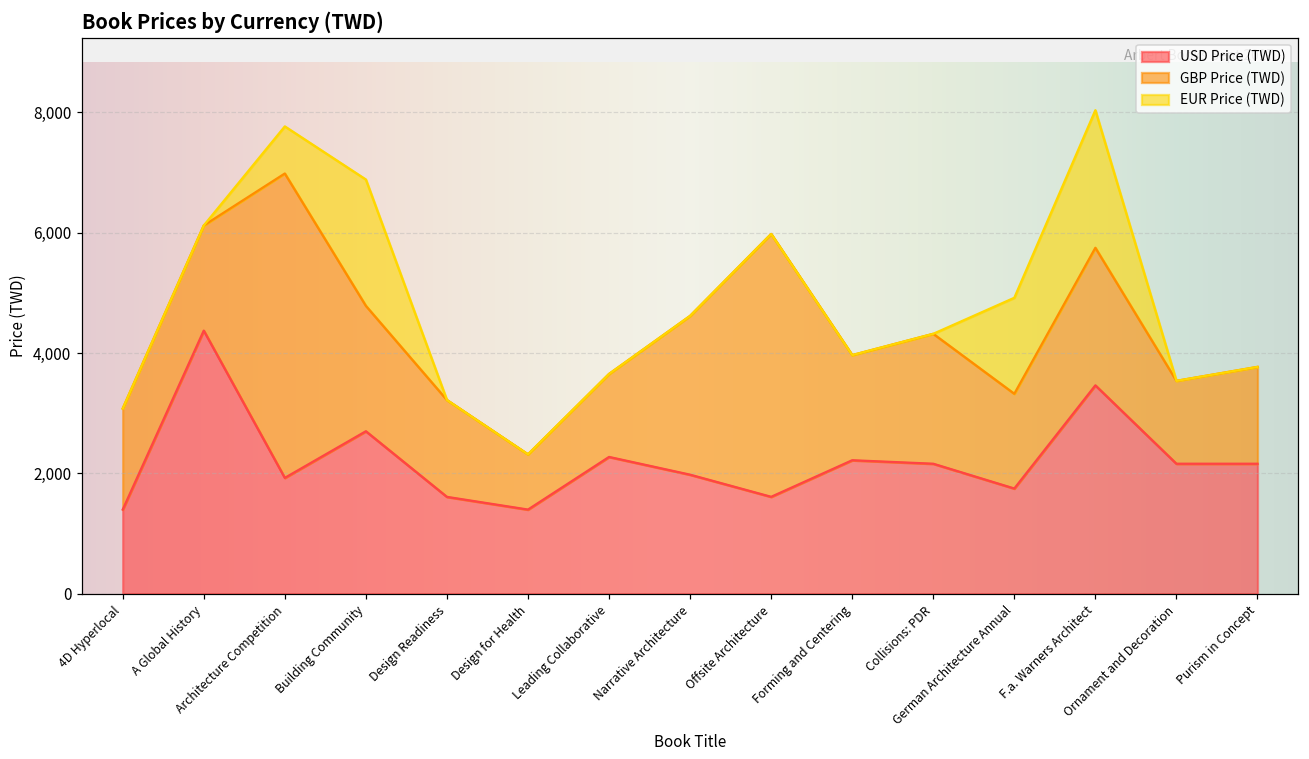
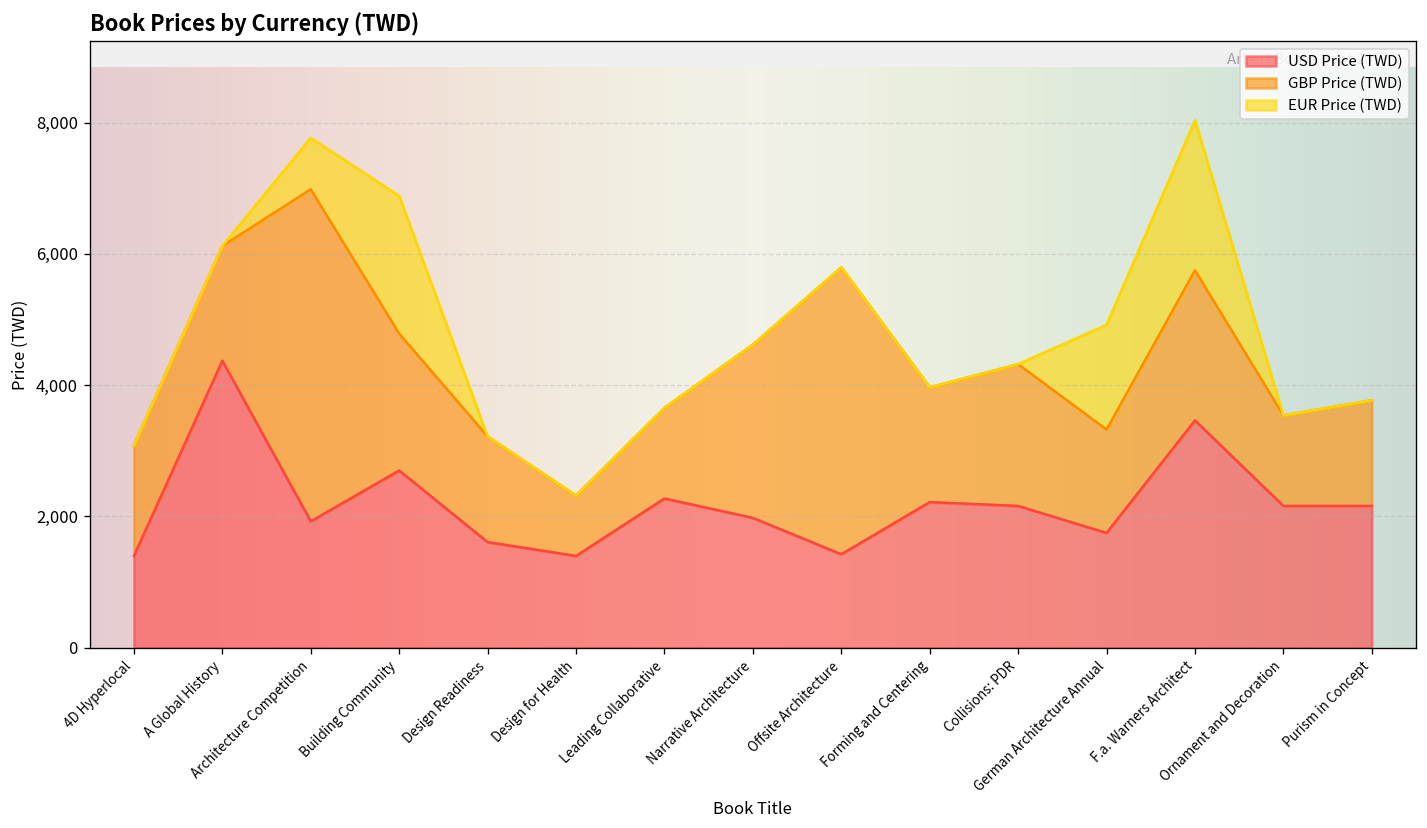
  {
    "USD Price (TWD)": {
      "4D Hyperlocal": "1,400",
      "A Global History": "4,400",
      "Architecture Competition": "1,900",
      "Building Community": "2,700",
      "Design Readiness": "1,600",
      "Design for Health": "1,400",
      "Leading Collaborative": "2,300",
      "Narrative Architecture": "2,000",
-     "Offsite Architecture": "1,600",
+     "Offsite Architecture": "1,400",
      "Forming and Centering": "2,200",
      "Collisions: PDR": "2,200",
      "German Architecture Annual": "1,700",
      "F.a. Warners Architect": "3,500",
      "Ornament and Decoration": "2,200",
      "Purism in Concept": "2,200"
    },
    "GBP Price (TWD)": {
      "Architecture Competition": "5,100",
      "Building Community": "2,100",
      "German Architecture Annual": "1,600",
      "F.a. Warners Architect": "2,300"
    },
    "EUR Price (TWD)": {
      "Architecture Competition": "800",
      "Building Community": "2,100",
      "German Architecture Annual": "1,600",
      "F.a. Warners Architect": "2,300"
    }
  }
